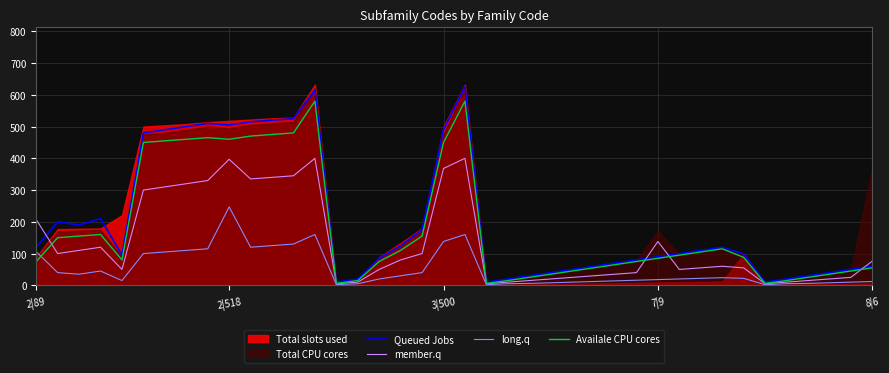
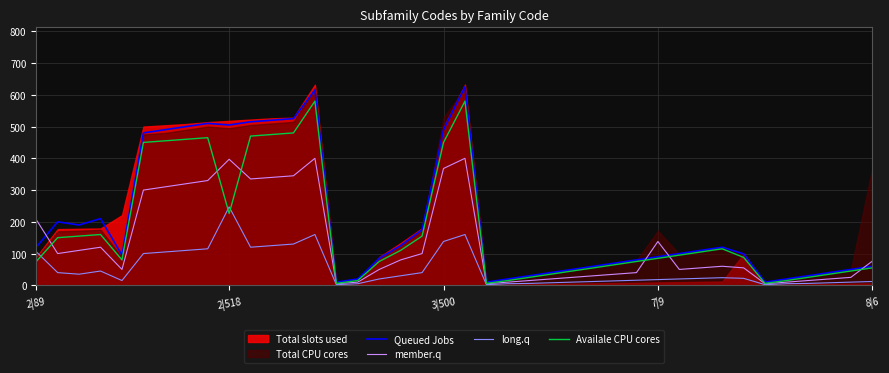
  {
    "Queued Jobs": {
      "2|89": 120,
      "2|518": 510,
      "3|500": 490
    },
    "Total slots used": {
      "2|518": 520,
      "3|500": 500,
      "7|9": 10
    },
    "member.q": {
      "2|89": 210,
      "2|518": 400,
      "3|500": 370,
      "7|9": 140,
      "8|6": 80
    },
    "Total CPU cores": {
      "2|518": 500,
-     "3|500": 480,
+     "3|500": 530,
      "7|9": 170,
      "8|6": 370
    },
    "long.q": {
      "2|89": 110,
      "2|518": 250,
      "3|500": 140,
      "7|9": 20
    },
    "Availale CPU cores": {
      "2|89": 80,
-     "2|518": 460,
+     "2|518": 230,
      "3|500": 450
    }
  }
